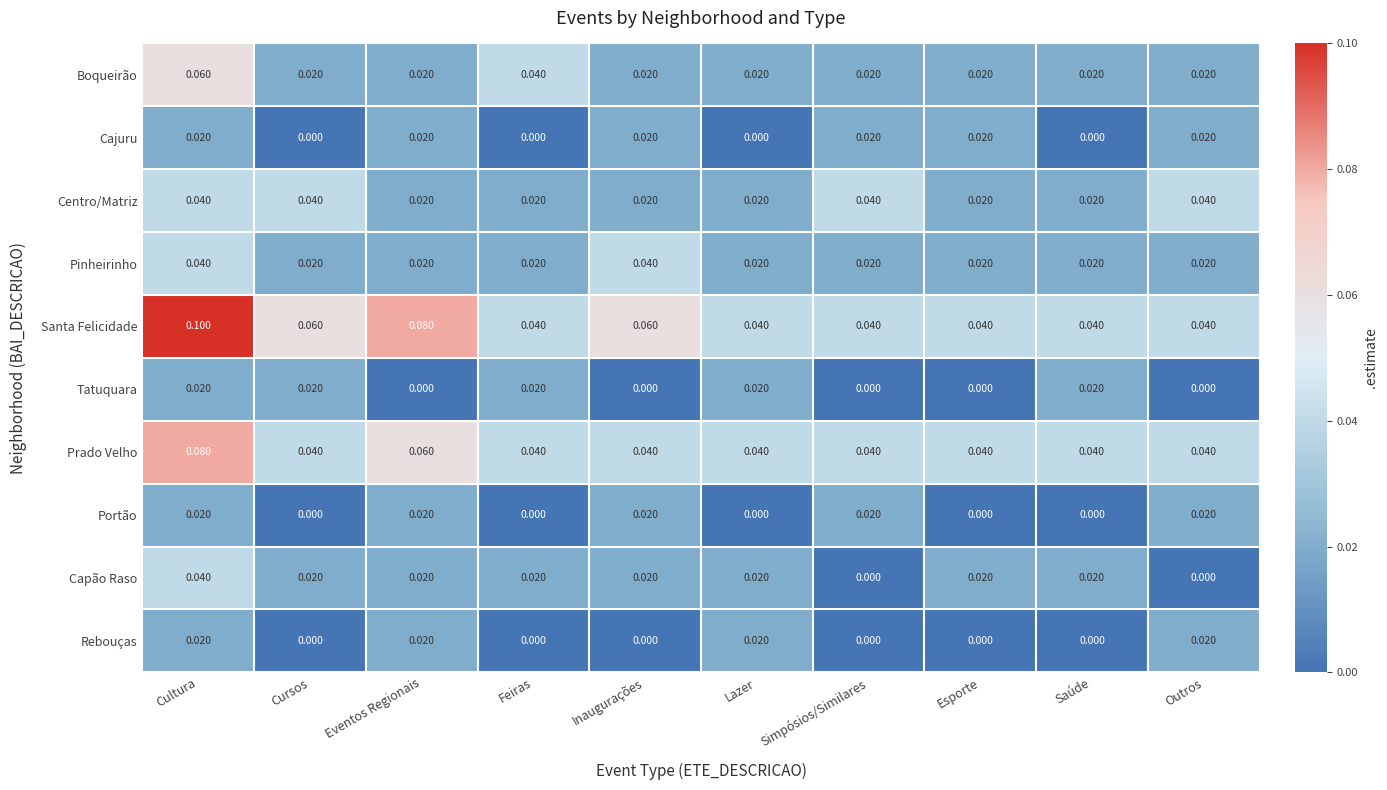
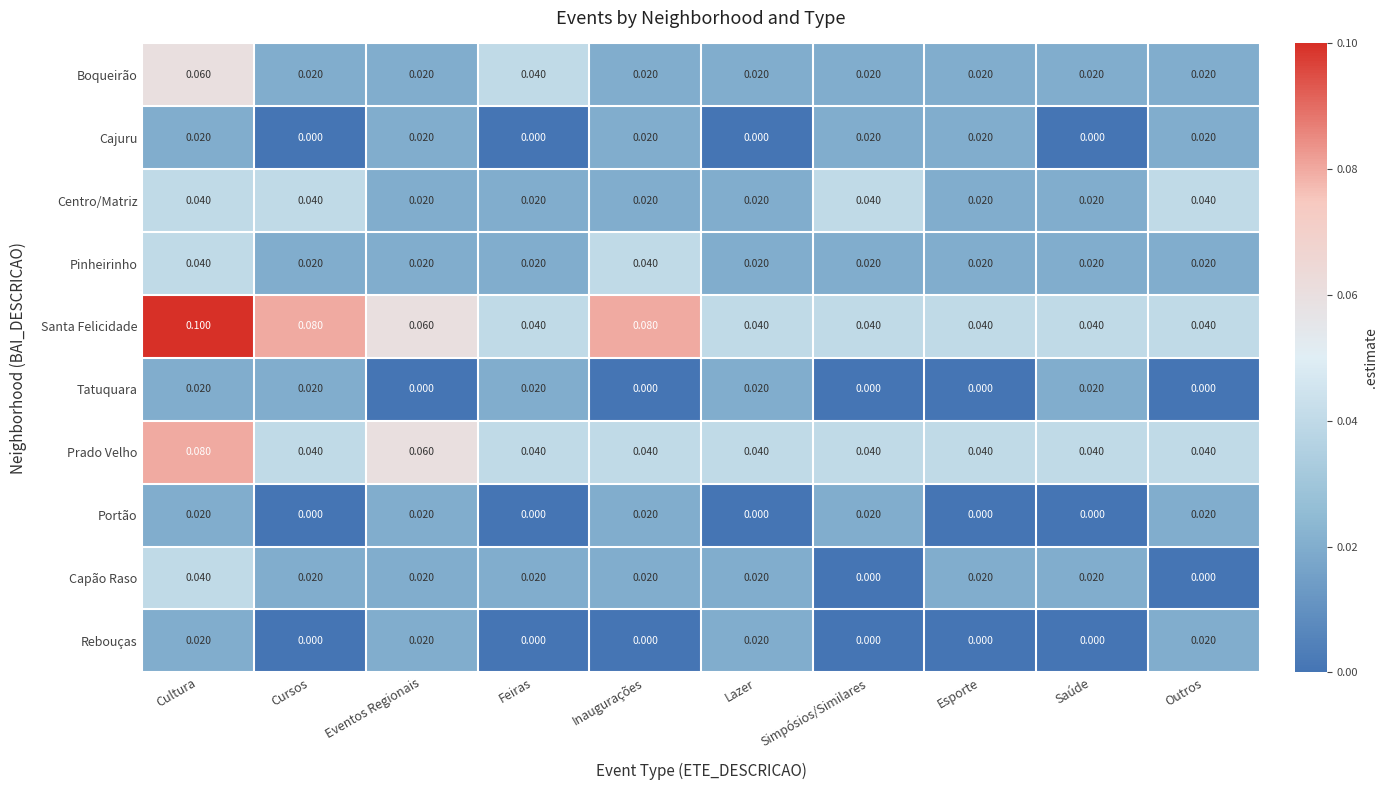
  {
    "Boqueirão": {
      "Cultura": 0.060,
      "Cursos": 0.020,
      "Eventos Regionais": 0.020,
      "Feiras": 0.040,
      "Inaugurações": 0.020,
      "Lazer": 0.020,
      "Simpósios/Similares": 0.020,
      "Esporte": 0.020,
      "Saúde": 0.020,
      "Outros": 0.020
    },
    "Cajuru": {
      "Cultura": 0.020,
      "Cursos": 0.000,
      "Eventos Regionais": 0.020,
      "Feiras": 0.000,
      "Inaugurações": 0.020,
      "Lazer": 0.000,
      "Simpósios/Similares": 0.020,
      "Esporte": 0.020,
      "Saúde": 0.000,
      "Outros": 0.020
    },
    "Centro/Matriz": {
      "Cultura": 0.040,
      "Cursos": 0.040,
      "Eventos Regionais": 0.020,
      "Feiras": 0.020,
      "Inaugurações": 0.020,
      "Lazer": 0.020,
      "Simpósios/Similares": 0.040,
      "Esporte": 0.020,
      "Saúde": 0.020,
      "Outros": 0.040
    },
    "Pinheirinho": {
      "Cultura": 0.040,
      "Cursos": 0.020,
      "Eventos Regionais": 0.020,
      "Feiras": 0.020,
      "Inaugurações": 0.040,
      "Lazer": 0.020,
      "Simpósios/Similares": 0.020,
      "Esporte": 0.020,
      "Saúde": 0.020,
      "Outros": 0.020
    },
    "Santa Felicidade": {
      "Cultura": 0.100,
-     "Cursos": 0.060,
-     "Eventos Regionais": 0.080,
+     "Cursos": 0.080,
+     "Eventos Regionais": 0.060,
      "Feiras": 0.040,
-     "Inaugurações": 0.060,
+     "Inaugurações": 0.080,
      "Lazer": 0.040,
      "Simpósios/Similares": 0.040,
      "Esporte": 0.040,
      "Saúde": 0.040,
      "Outros": 0.040
    },
    "Tatuquara": {
      "Cultura": 0.020,
      "Cursos": 0.020,
      "Eventos Regionais": 0.000,
      "Feiras": 0.020,
      "Inaugurações": 0.000,
      "Lazer": 0.020,
      "Simpósios/Similares": 0.000,
      "Esporte": 0.000,
      "Saúde": 0.020,
      "Outros": 0.000
    },
    "Prado Velho": {
      "Cultura": 0.080,
      "Cursos": 0.040,
      "Eventos Regionais": 0.060,
      "Feiras": 0.040,
      "Inaugurações": 0.040,
      "Lazer": 0.040,
      "Simpósios/Similares": 0.040,
      "Esporte": 0.040,
      "Saúde": 0.040,
      "Outros": 0.040
    },
    "Portão": {
      "Cultura": 0.020,
      "Cursos": 0.000,
      "Eventos Regionais": 0.020,
      "Feiras": 0.000,
      "Inaugurações": 0.020,
      "Lazer": 0.000,
      "Simpósios/Similares": 0.020,
      "Esporte": 0.000,
      "Saúde": 0.000,
      "Outros": 0.020
    },
    "Capão Raso": {
      "Cultura": 0.040,
      "Cursos": 0.020,
      "Eventos Regionais": 0.020,
      "Feiras": 0.020,
      "Inaugurações": 0.020,
      "Lazer": 0.020,
      "Simpósios/Similares": 0.000,
      "Esporte": 0.020,
      "Saúde": 0.020,
      "Outros": 0.000
    },
    "Rebouças": {
      "Cultura": 0.020,
      "Cursos": 0.000,
      "Eventos Regionais": 0.020,
      "Feiras": 0.000,
      "Inaugurações": 0.000,
      "Lazer": 0.020,
      "Simpósios/Similares": 0.000,
      "Esporte": 0.000,
      "Saúde": 0.000,
      "Outros": 0.020
    }
  }
